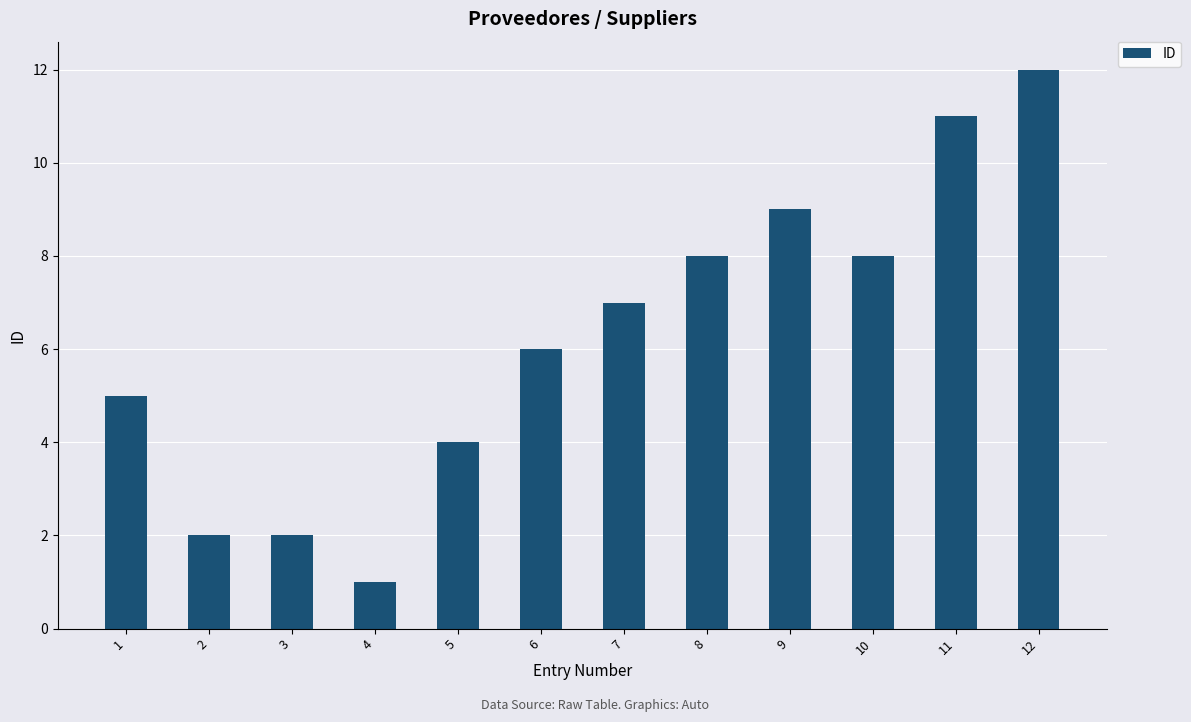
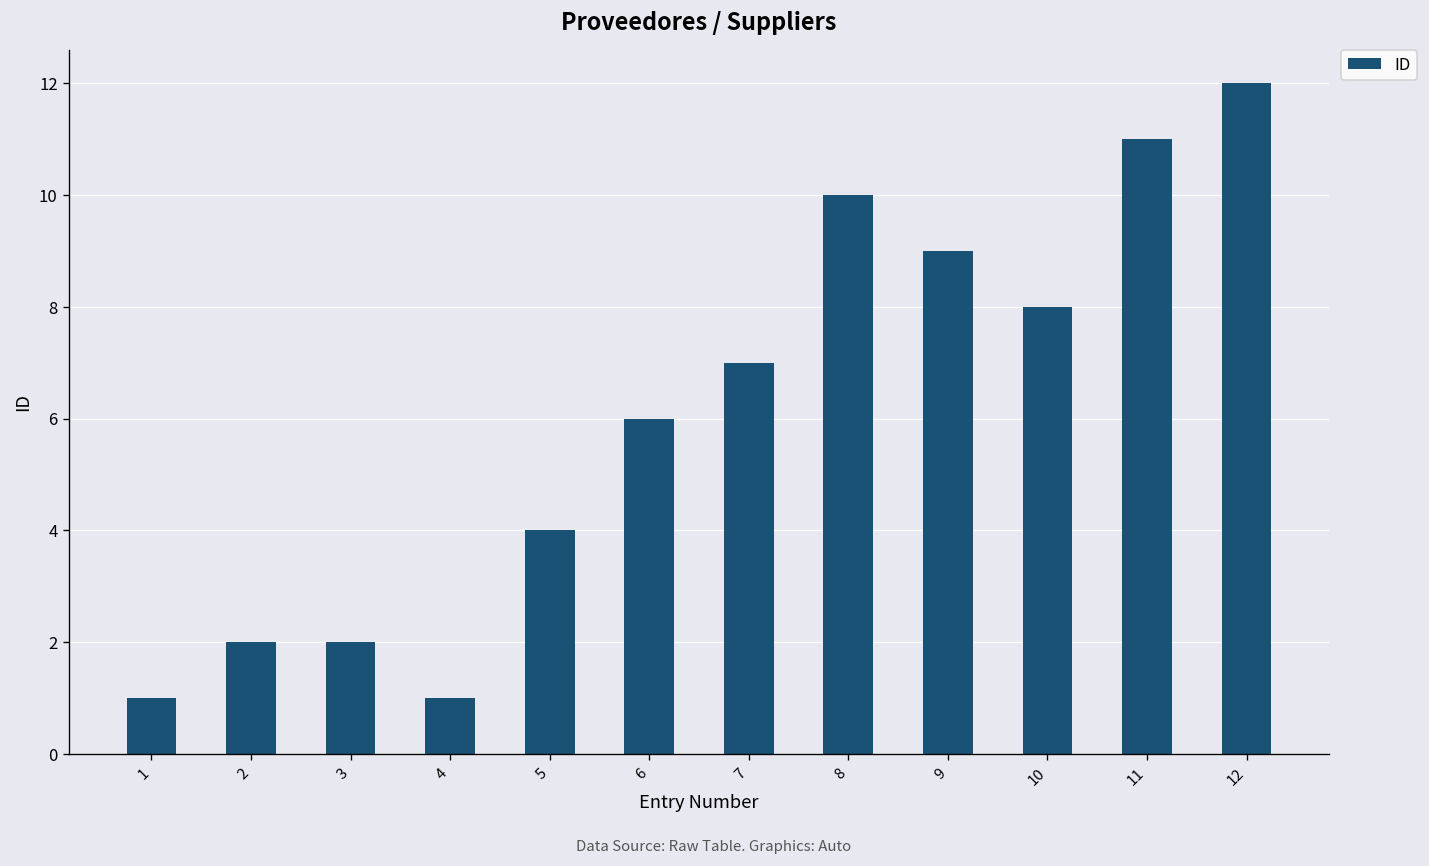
  {
-   "1": 5,
+   "1": 1,
    "2": 2,
    "3": 2,
    "4": 1,
    "5": 4,
    "6": 6,
    "7": 7,
-   "8": 8,
+   "8": 10,
    "9": 9,
    "10": 8,
    "11": 11,
    "12": 12
  }
